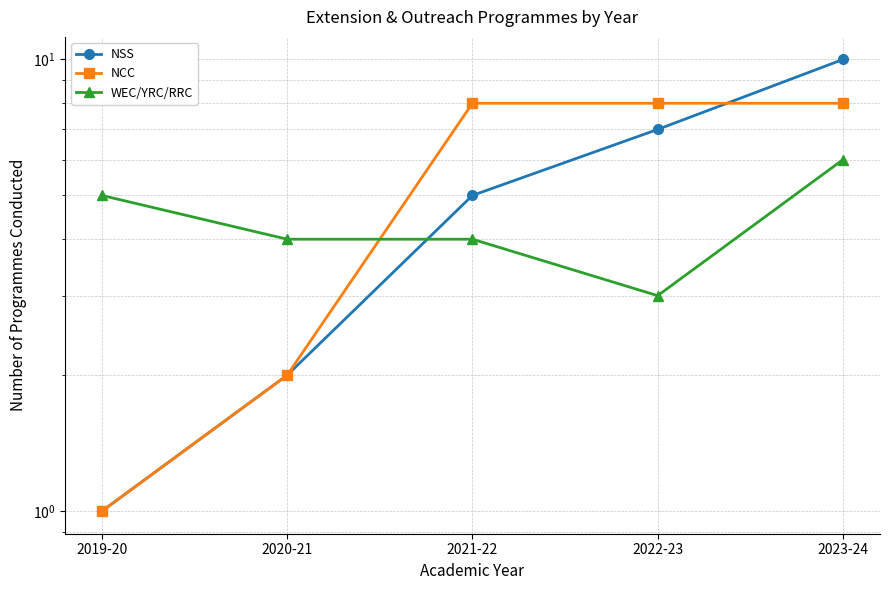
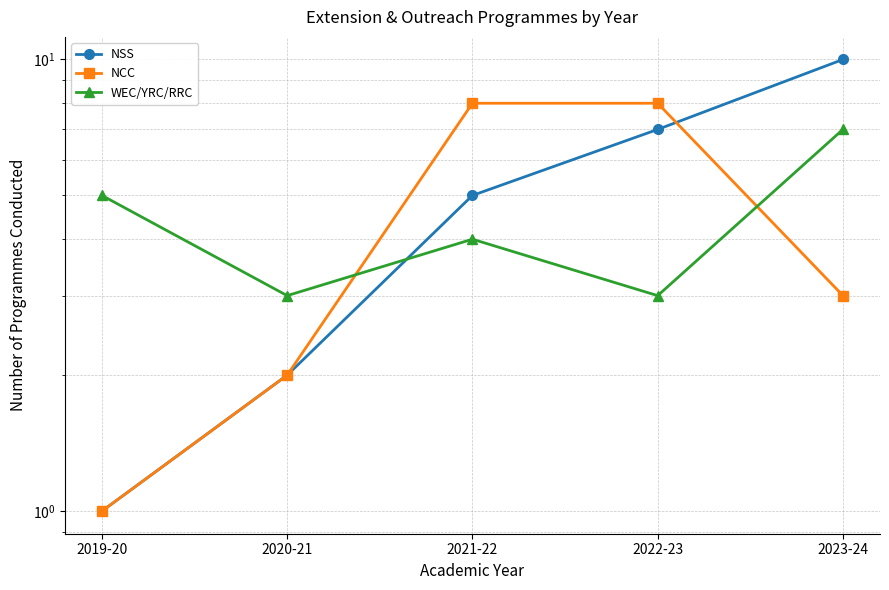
  {
    "NSS": {
      "2021-22": 5,
      "2022-23": 7,
      "2023-24": 10
    },
    "NCC": {
      "2021-22": 8,
      "2022-23": 8,
-     "2023-24": 8
+     "2023-24": 3
    },
    "WEC/YRC/RRC": {
      "2019-20": 5,
-     "2020-21": 4,
+     "2020-21": 3,
      "2021-22": 4,
      "2022-23": 3,
-     "2023-24": 6
+     "2023-24": 7
    }
  }
